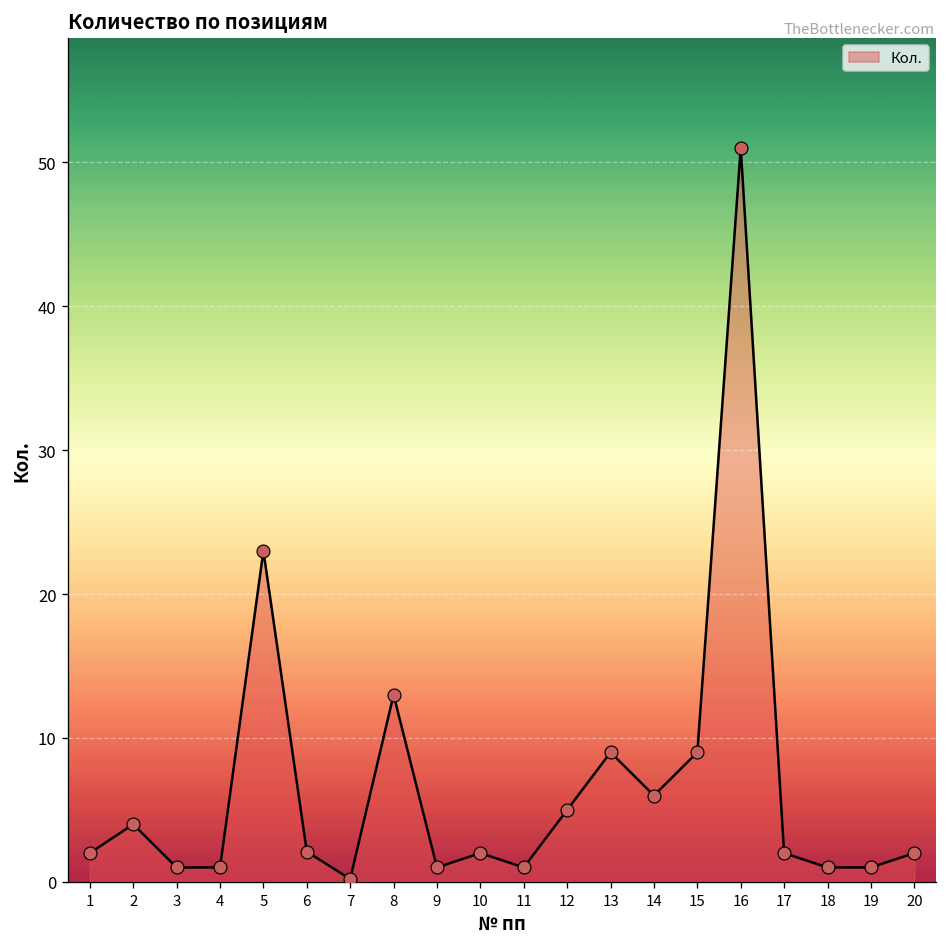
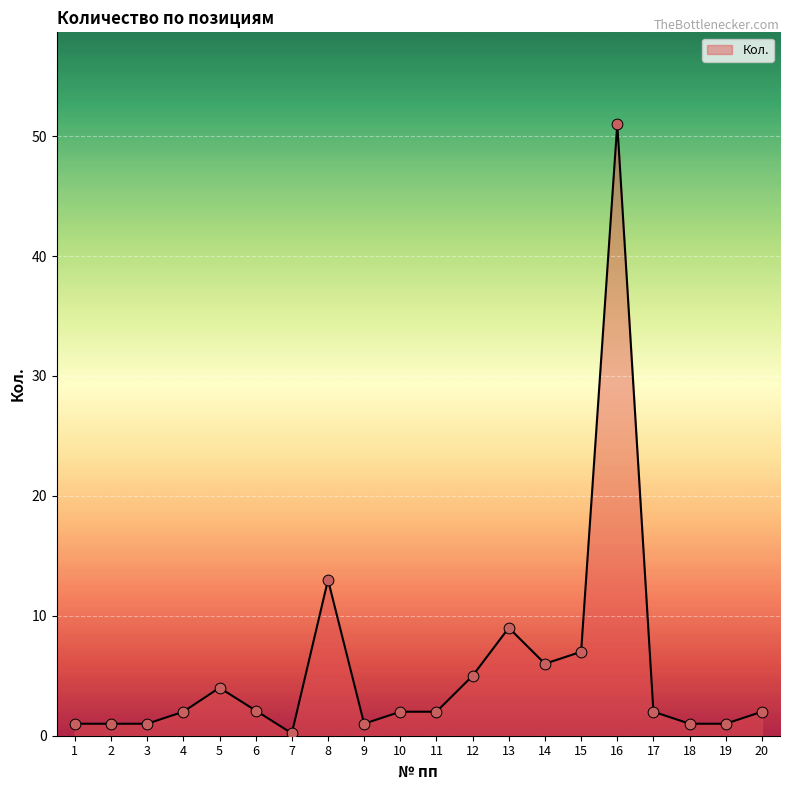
  {
-   "1": 2,
-   "2": 4,
+   "1": 1,
+   "2": 1,
    "3": 1,
-   "4": 1,
-   "5": 23,
+   "4": 2,
+   "5": 4,
    "6": 2,
    "7": 0,
    "8": 13,
    "9": 1,
    "10": 2,
-   "11": 1,
+   "11": 2,
    "12": 5,
    "13": 9,
    "14": 6,
-   "15": 9,
+   "15": 7,
    "16": 51,
    "17": 2,
    "18": 1,
    "19": 1,
    "20": 2
  }
